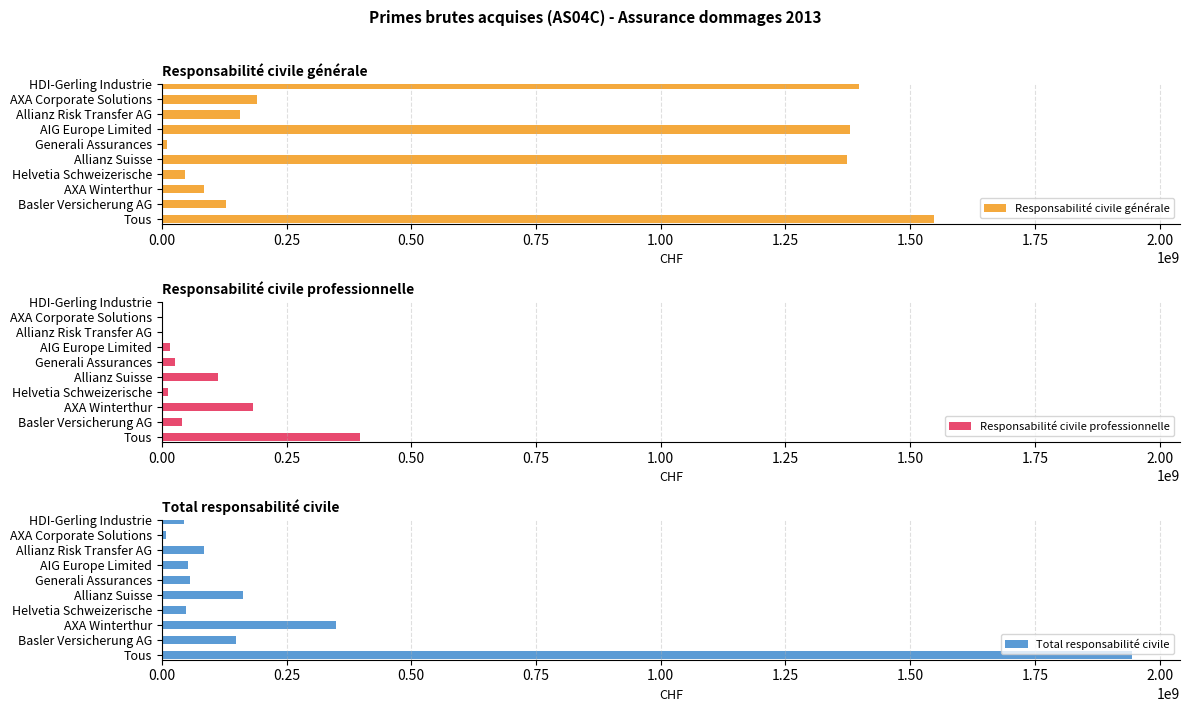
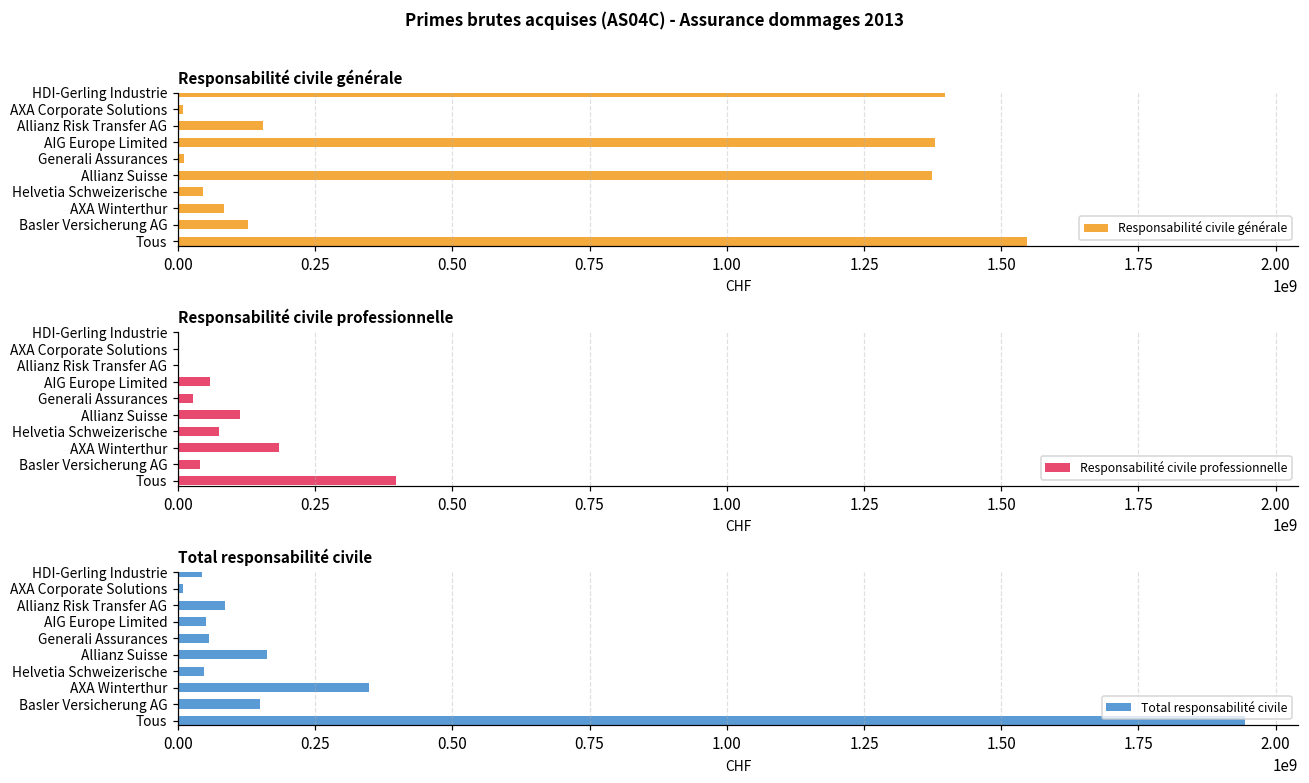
  {
    "Responsabilité civile générale": {
      "HDI-Gerling Industrie": 1400000000,
-     "AXA Corporate Solutions": 190000000,
+     "AXA Corporate Solutions": 10000000,
      "Allianz Risk Transfer AG": 160000000,
      "AIG Europe Limited": 1380000000,
      "Generali Assurances": 10000000,
      "Allianz Suisse": 1370000000,
      "Helvetia Schweizerische": 50000000,
      "AXA Winterthur": 80000000,
      "Basler Versicherung AG": 130000000,
      "Tous": 1550000000
    },
    "Responsabilité civile professionnelle": {
      "HDI-Gerling Industrie": 0,
      "AXA Corporate Solutions": 0,
      "Allianz Risk Transfer AG": 0,
-     "AIG Europe Limited": 20000000,
+     "AIG Europe Limited": 60000000,
      "Generali Assurances": 30000000,
      "Allianz Suisse": 110000000,
-     "Helvetia Schweizerische": 10000000,
+     "Helvetia Schweizerische": 70000000,
      "AXA Winterthur": 180000000,
      "Basler Versicherung AG": 40000000,
      "Tous": 400000000
    },
    "Total responsabilité civile": {
      "HDI-Gerling Industrie": 40000000,
      "AXA Corporate Solutions": 10000000,
      "Allianz Risk Transfer AG": 90000000,
      "AIG Europe Limited": 50000000,
      "Generali Assurances": 60000000,
      "Allianz Suisse": 160000000,
      "Helvetia Schweizerische": 50000000,
      "AXA Winterthur": 350000000,
      "Basler Versicherung AG": 150000000,
      "Tous": 1940000000
    }
  }
